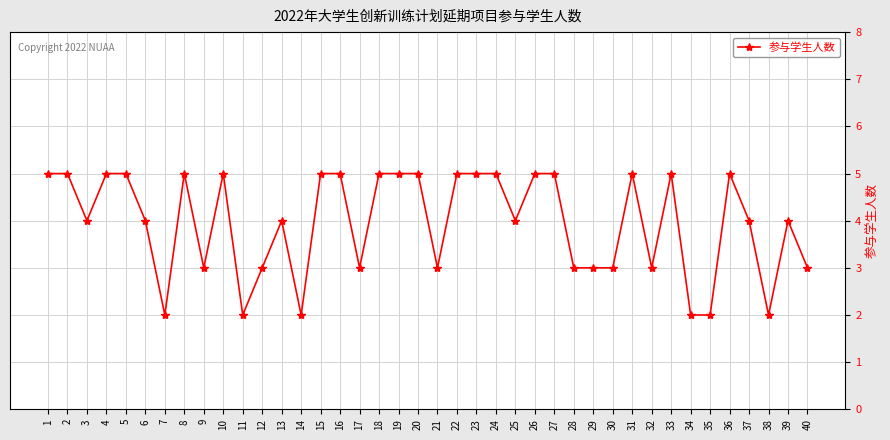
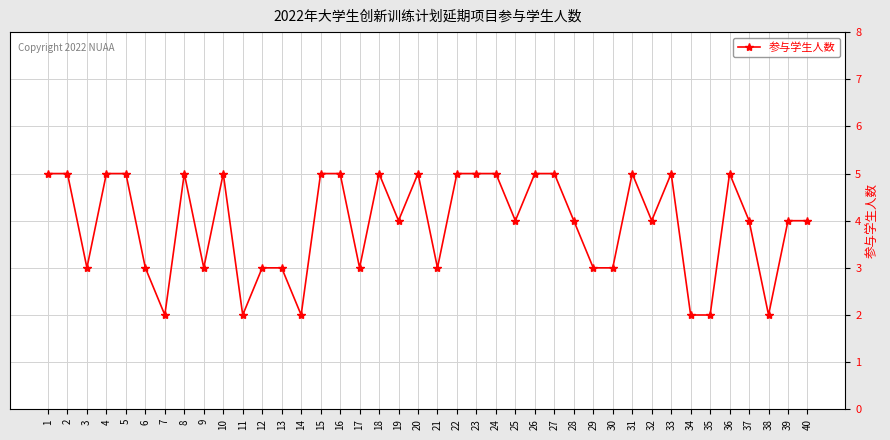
  {
    "1": 5,
    "2": 5,
-   "3": 4,
+   "3": 3,
    "4": 5,
    "5": 5,
-   "6": 4,
+   "6": 3,
    "7": 2,
    "8": 5,
    "9": 3,
    "10": 5,
    "11": 2,
    "12": 3,
-   "13": 4,
+   "13": 3,
    "14": 2,
    "15": 5,
    "16": 5,
    "17": 3,
    "18": 5,
-   "19": 5,
+   "19": 4,
    "20": 5,
    "21": 3,
    "22": 5,
    "23": 5,
    "24": 5,
    "25": 4,
    "26": 5,
    "27": 5,
-   "28": 3,
+   "28": 4,
    "29": 3,
    "30": 3,
    "31": 5,
-   "32": 3,
+   "32": 4,
    "33": 5,
    "34": 2,
    "35": 2,
    "36": 5,
    "37": 4,
    "38": 2,
    "39": 4,
-   "40": 3
+   "40": 4
  }
